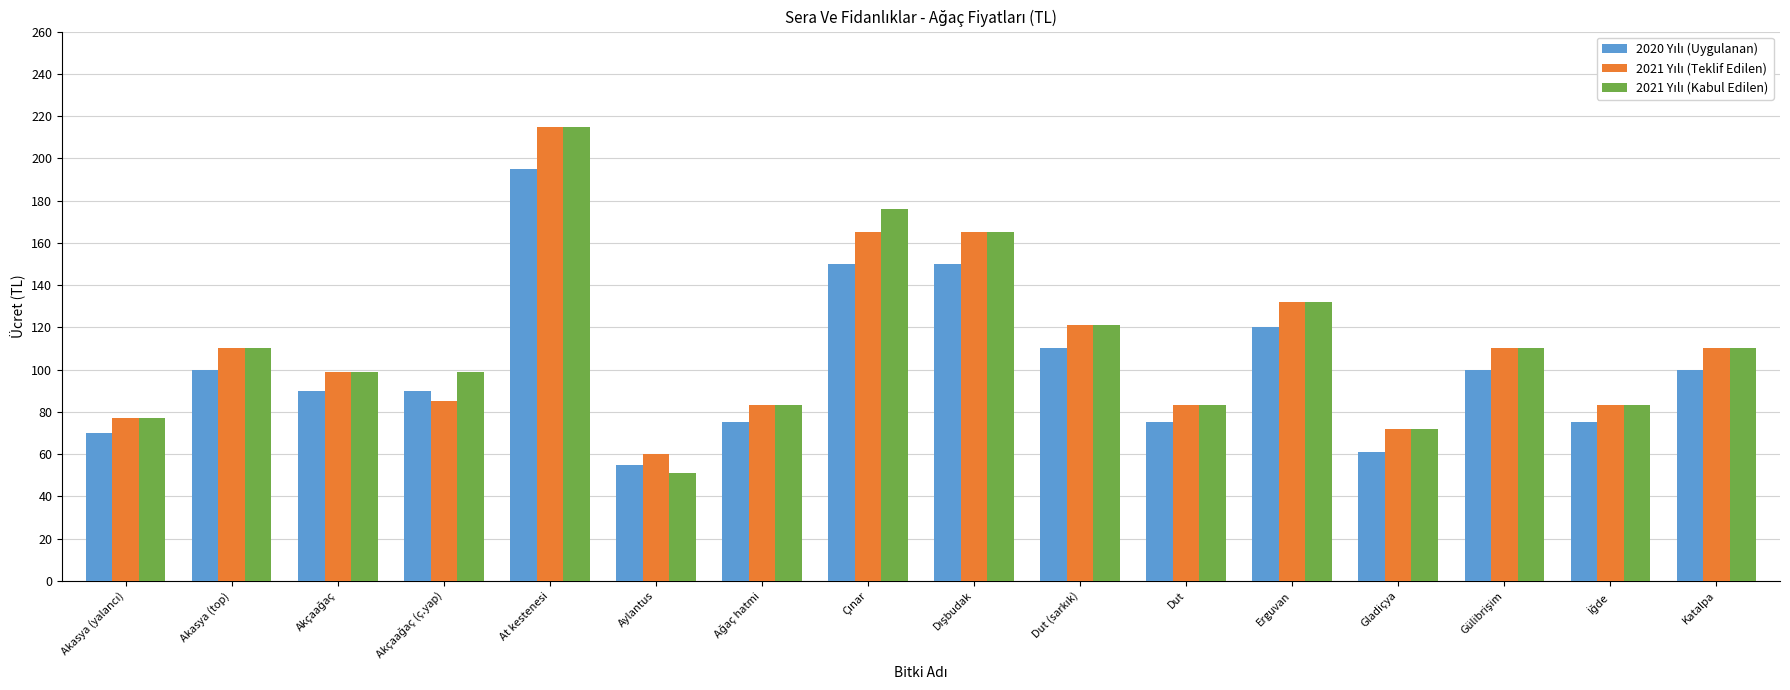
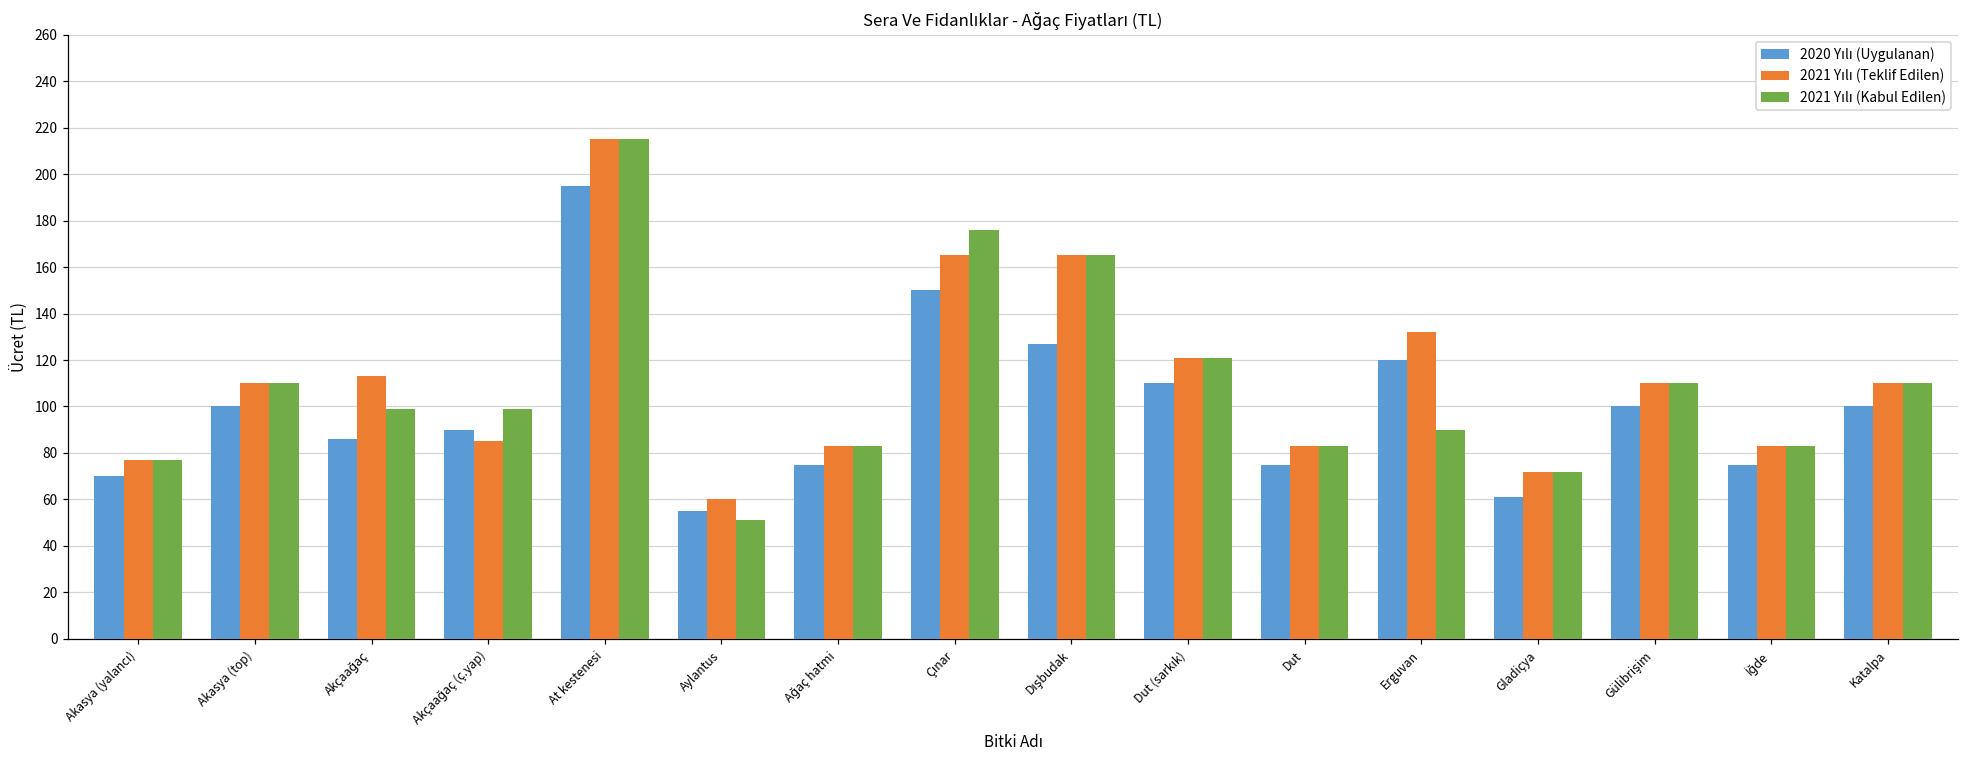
  {
    "2020 Yılı (Uygulanan)": {
      "Akasya (yalancı)": 70,
      "Akasya (top)": 100,
-     "Akçaağaç": 90,
+     "Akçaağaç": 86,
      "Akçaağaç (ç.yap)": 90,
      "At kestenesi": 195,
      "Aylantus": 55,
      "Ağaç hatmi": 75,
      "Çınar": 150,
-     "Dışbudak": 150,
+     "Dışbudak": 127,
      "Dut (sarkık)": 110,
      "Dut": 75,
      "Erguvan": 120,
      "Gladiçya": 61,
      "Gülibrişim": 100,
      "İğde": 75,
      "Katalpa": 100
    },
    "2021 Yılı (Teklif Edilen)": {
      "Akasya (yalancı)": 77,
      "Akasya (top)": 110,
-     "Akçaağaç": 99,
+     "Akçaağaç": 113,
      "Akçaağaç (ç.yap)": 85,
      "At kestenesi": 215,
      "Aylantus": 60,
      "Ağaç hatmi": 83,
      "Çınar": 165,
      "Dışbudak": 165,
      "Dut (sarkık)": 121,
      "Dut": 83,
      "Erguvan": 132,
      "Gladiçya": 72,
      "Gülibrişim": 110,
      "İğde": 83,
      "Katalpa": 110
    },
    "2021 Yılı (Kabul Edilen)": {
      "Akasya (yalancı)": 77,
      "Akasya (top)": 110,
      "Akçaağaç": 99,
      "Akçaağaç (ç.yap)": 99,
      "At kestenesi": 215,
      "Aylantus": 51,
      "Ağaç hatmi": 83,
      "Çınar": 176,
      "Dışbudak": 165,
      "Dut (sarkık)": 121,
      "Dut": 83,
-     "Erguvan": 132,
+     "Erguvan": 90,
      "Gladiçya": 72,
      "Gülibrişim": 110,
      "İğde": 83,
      "Katalpa": 110
    }
  }
